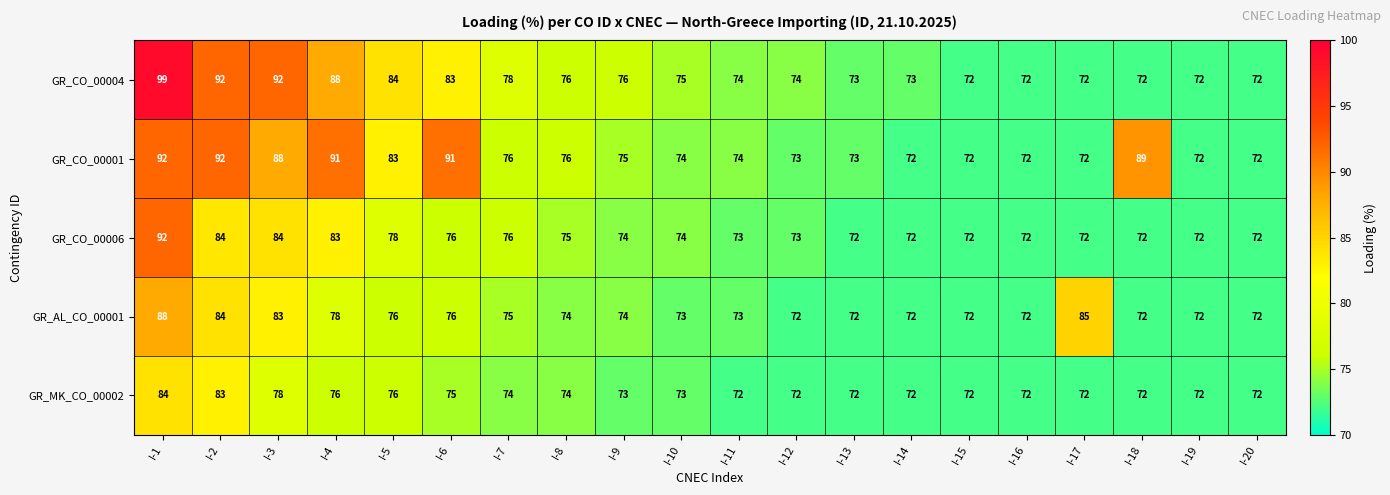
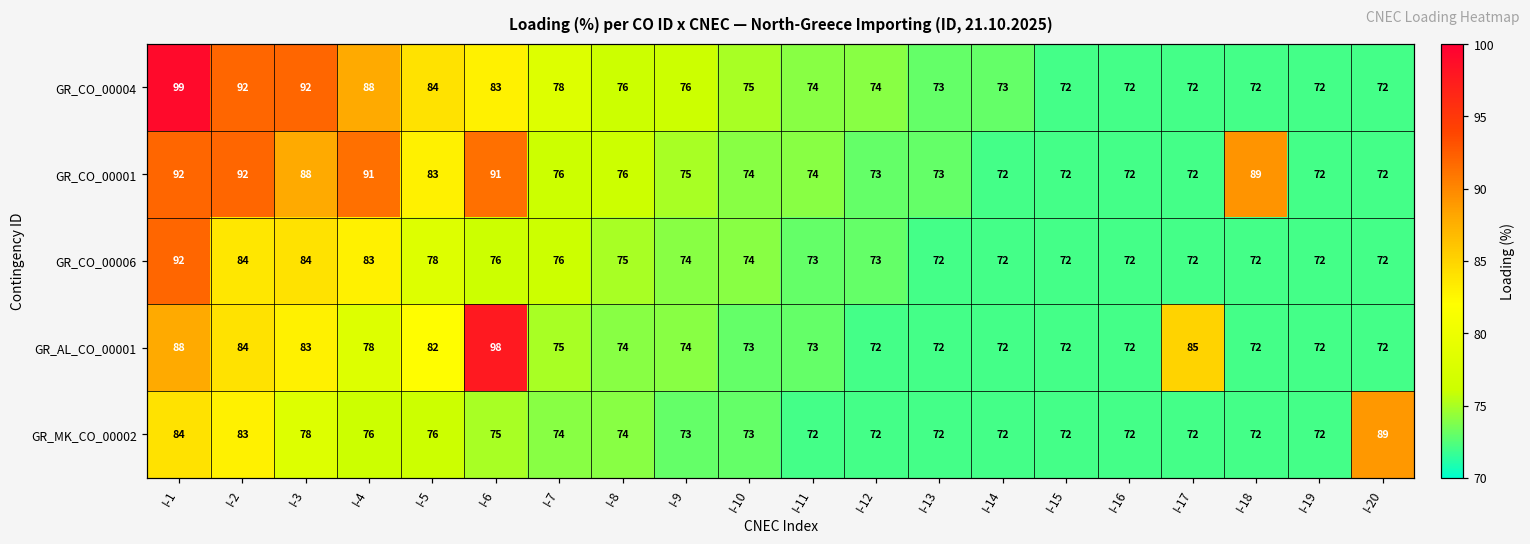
  {
    "GR_CO_00004": {
      "I-1": 99,
      "I-2": 92,
      "I-3": 92,
      "I-4": 88,
      "I-5": 84,
      "I-6": 83,
      "I-7": 78,
      "I-8": 76,
      "I-9": 76,
      "I-10": 75,
      "I-11": 74,
      "I-12": 74,
      "I-13": 73,
      "I-14": 73,
      "I-15": 72,
      "I-16": 72,
      "I-17": 72,
      "I-18": 72,
      "I-19": 72,
      "I-20": 72
    },
    "GR_CO_00001": {
      "I-1": 92,
      "I-2": 92,
      "I-3": 88,
      "I-4": 91,
      "I-5": 83,
      "I-6": 91,
      "I-7": 76,
      "I-8": 76,
      "I-9": 75,
      "I-10": 74,
      "I-11": 74,
      "I-12": 73,
      "I-13": 73,
      "I-14": 72,
      "I-15": 72,
      "I-16": 72,
      "I-17": 72,
      "I-18": 89,
      "I-19": 72,
      "I-20": 72
    },
    "GR_CO_00006": {
      "I-1": 92,
      "I-2": 84,
      "I-3": 84,
      "I-4": 83,
      "I-5": 78,
      "I-6": 76,
      "I-7": 76,
      "I-8": 75,
      "I-9": 74,
      "I-10": 74,
      "I-11": 73,
      "I-12": 73,
      "I-13": 72,
      "I-14": 72,
      "I-15": 72,
      "I-16": 72,
      "I-17": 72,
      "I-18": 72,
      "I-19": 72,
      "I-20": 72
    },
    "GR_AL_CO_00001": {
      "I-1": 88,
      "I-2": 84,
      "I-3": 83,
      "I-4": 78,
-     "I-5": 76,
-     "I-6": 76,
+     "I-5": 82,
+     "I-6": 98,
      "I-7": 75,
      "I-8": 74,
      "I-9": 74,
      "I-10": 73,
      "I-11": 73,
      "I-12": 72,
      "I-13": 72,
      "I-14": 72,
      "I-15": 72,
      "I-16": 72,
      "I-17": 85,
      "I-18": 72,
      "I-19": 72,
      "I-20": 72
    },
    "GR_MK_CO_00002": {
      "I-1": 84,
      "I-2": 83,
      "I-3": 78,
      "I-4": 76,
      "I-5": 76,
      "I-6": 75,
      "I-7": 74,
      "I-8": 74,
      "I-9": 73,
      "I-10": 73,
      "I-11": 72,
      "I-12": 72,
      "I-13": 72,
      "I-14": 72,
      "I-15": 72,
      "I-16": 72,
      "I-17": 72,
      "I-18": 72,
      "I-19": 72,
-     "I-20": 72
+     "I-20": 89
    }
  }
